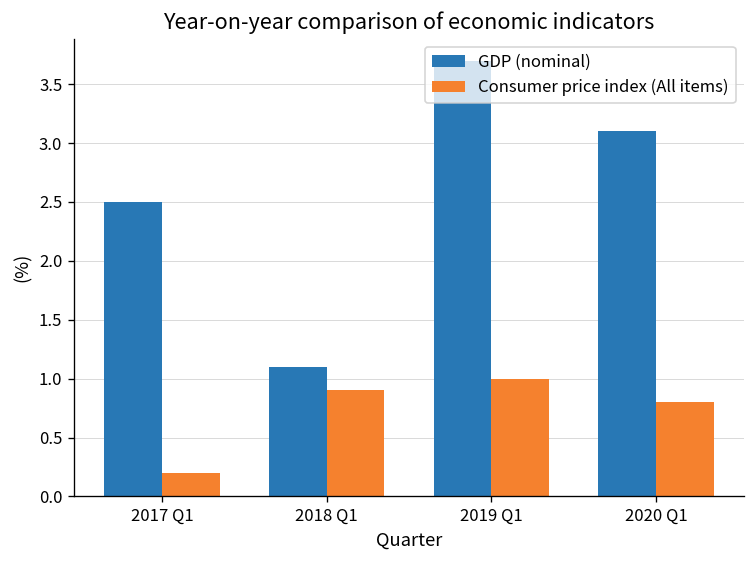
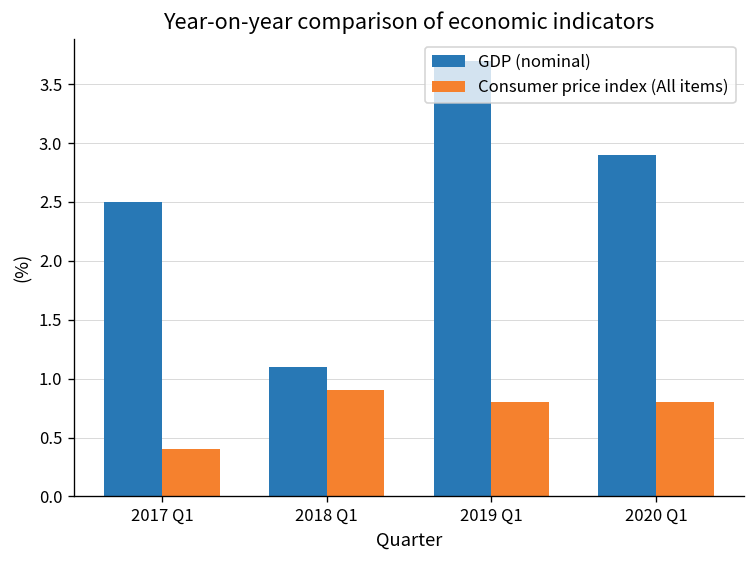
  {
    "GDP (nominal)": {
      "2017 Q1": 2.5,
      "2018 Q1": 1.1,
-     "2020 Q1": 3.1
+     "2020 Q1": 2.9
    },
    "Consumer price index (All items)": {
-     "2017 Q1": 0.2,
+     "2017 Q1": 0.4,
      "2018 Q1": 0.9,
-     "2019 Q1": 1.0,
+     "2019 Q1": 0.8,
      "2020 Q1": 0.8
    }
  }
